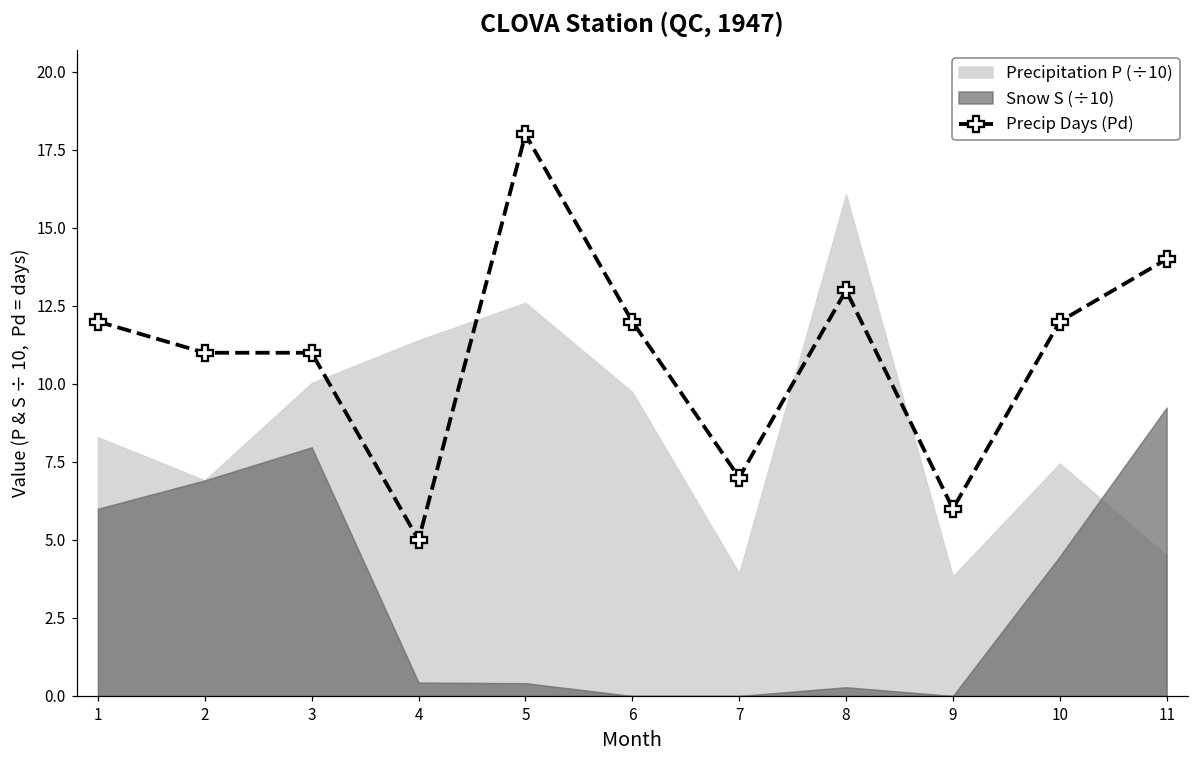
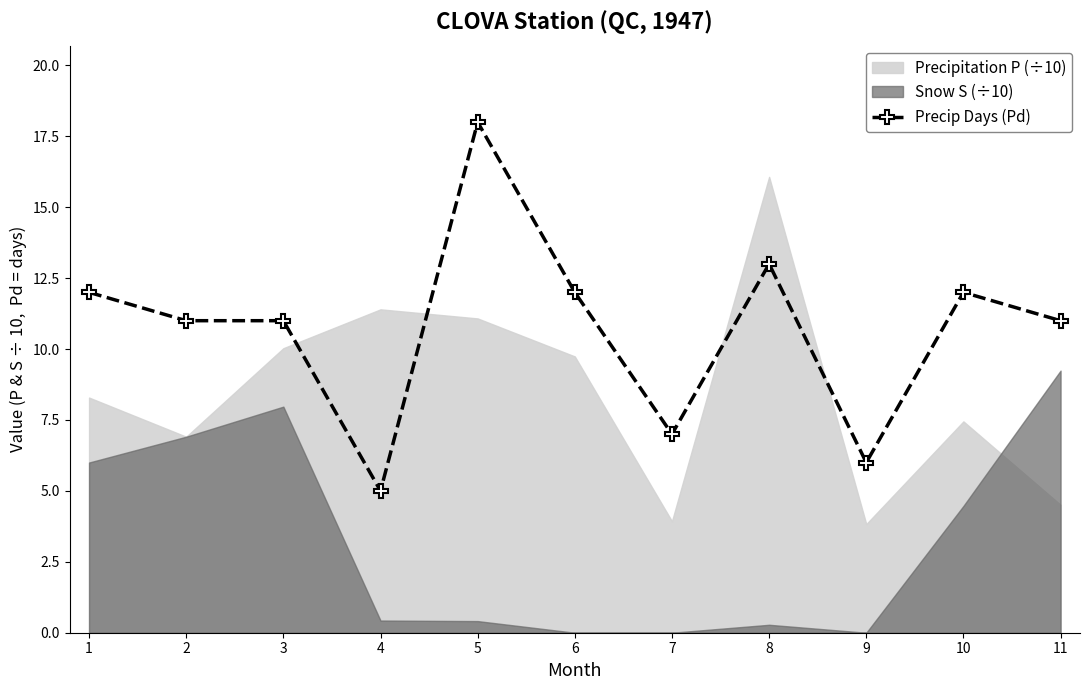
  {
    "Precip Days (Pd)": {
      "1": 12,
      "2": 11,
      "3": 11,
      "4": 5,
      "5": 18,
      "6": 12,
      "7": 7,
      "8": 13,
      "9": 6,
      "10": 12,
-     "11": 14
+     "11": 11
    },
    "Precipitation P (÷10)": {
      "1": 8.3,
      "3": 10.0,
      "4": 11.4,
-     "5": 12.6,
+     "5": 11.1,
      "6": 9.7,
      "7": 3.9,
      "8": 16.1,
      "9": 3.8,
      "10": 7.5,
      "11": 4.5
    },
    "Snow S (÷10)": {
      "1": 6.0,
      "3": 8.0,
      "4": 0.4,
      "5": 0.4,
      "6": 0.0,
      "7": 0.0,
      "8": 0.3,
      "9": 0.0,
      "10": 4.5,
      "11": 9.2
    }
  }
